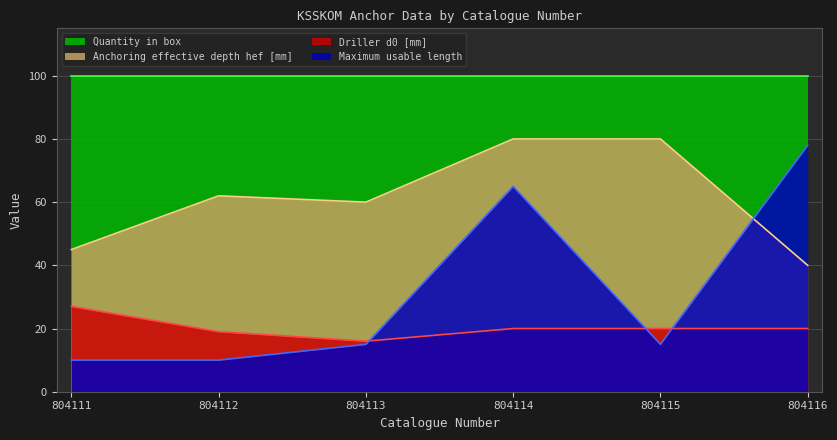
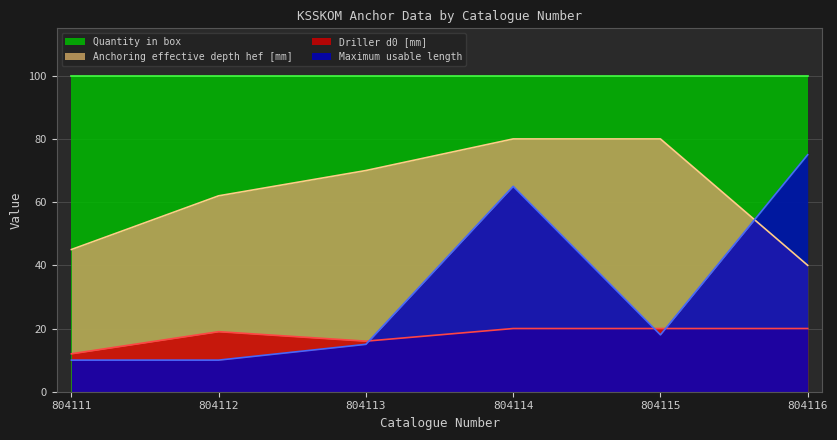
  {
    "Quantity in box": {
      "804111": 100,
      "804112": 100,
      "804113": 100,
      "804114": 100,
      "804115": 100,
      "804116": 100
    },
    "Anchoring effective depth hef [mm]": {
      "804111": 45,
      "804112": 62,
-     "804113": 60,
+     "804113": 70,
      "804114": 80,
      "804115": 80,
      "804116": 40
    },
    "Driller d0 [mm]": {
-     "804111": 27,
+     "804111": 12,
      "804112": 19,
      "804113": 16,
      "804114": 20,
      "804115": 20,
      "804116": 20
    },
    "Maximum usable length": {
      "804111": 10,
      "804112": 10,
      "804113": 15,
      "804114": 65,
-     "804115": 15,
-     "804116": 78
+     "804115": 18,
+     "804116": 75
    }
  }
